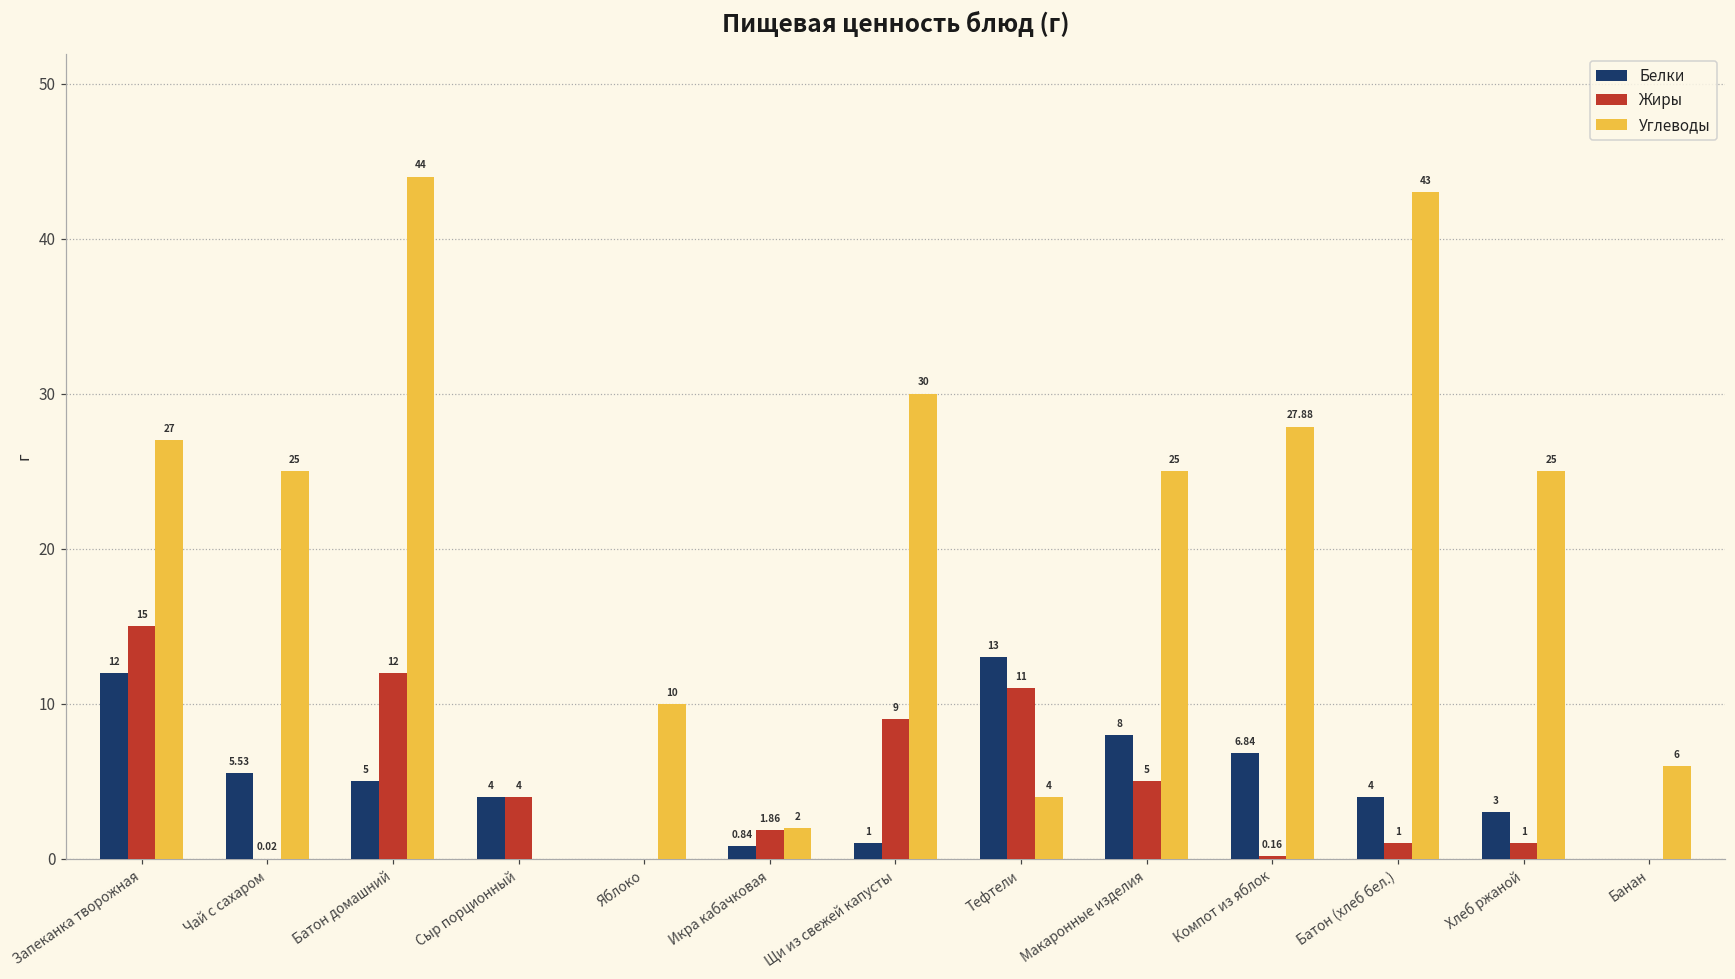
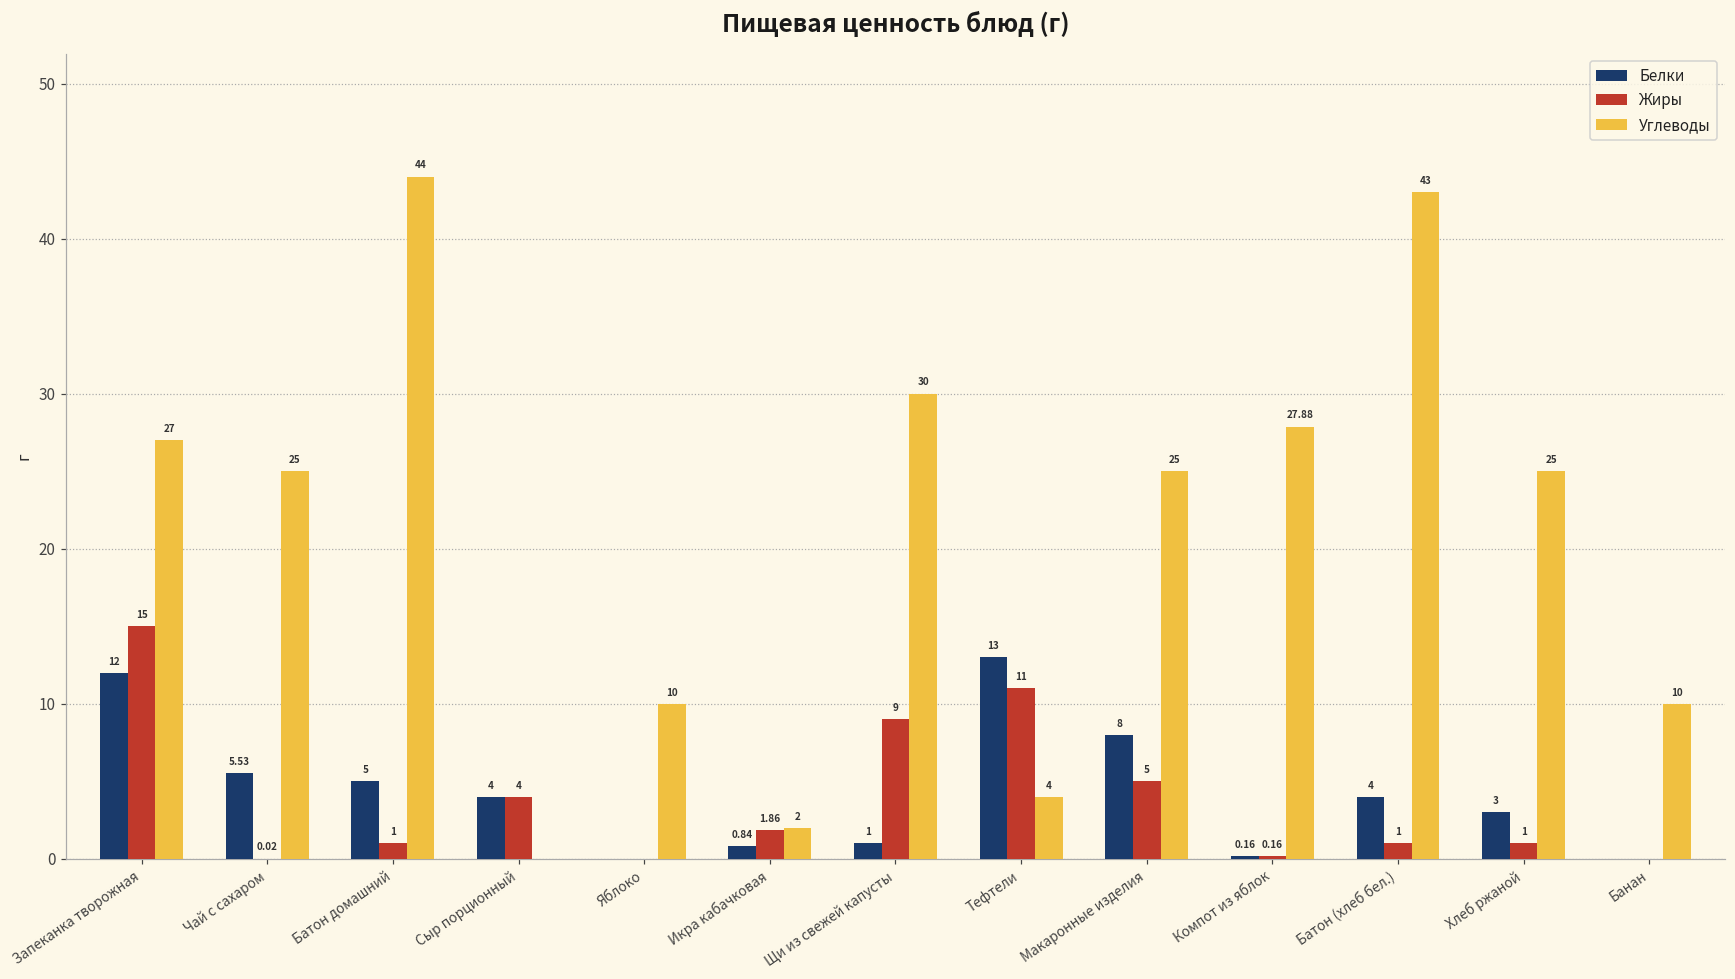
  {
    "Белки": {
      "Запеканка творожная": 12,
      "Чай с сахаром": 5.53,
      "Батон домашний": 5,
      "Сыр порционный": 4,
      "Икра кабачковая": 0.84,
      "Щи из свежей капусты": 1,
      "Тефтели": 13,
      "Макаронные изделия": 8,
-     "Компот из яблок": 6.84,
+     "Компот из яблок": 0.16,
      "Батон (хлеб бел.)": 4,
      "Хлеб ржаной": 3
    },
    "Жиры": {
      "Запеканка творожная": 15,
      "Чай с сахаром": 0.02,
-     "Батон домашний": 12,
+     "Батон домашний": 1,
      "Сыр порционный": 4,
      "Икра кабачковая": 1.86,
      "Щи из свежей капусты": 9,
      "Тефтели": 11,
      "Макаронные изделия": 5,
      "Компот из яблок": 0.16,
      "Батон (хлеб бел.)": 1,
      "Хлеб ржаной": 1
    },
    "Углеводы": {
      "Запеканка творожная": 27,
      "Чай с сахаром": 25,
      "Батон домашний": 44,
      "Яблоко": 10,
      "Икра кабачковая": 2,
      "Щи из свежей капусты": 30,
      "Тефтели": 4,
      "Макаронные изделия": 25,
      "Компот из яблок": 27.88,
      "Батон (хлеб бел.)": 43,
      "Хлеб ржаной": 25,
-     "Банан": 6
+     "Банан": 10
    }
  }
